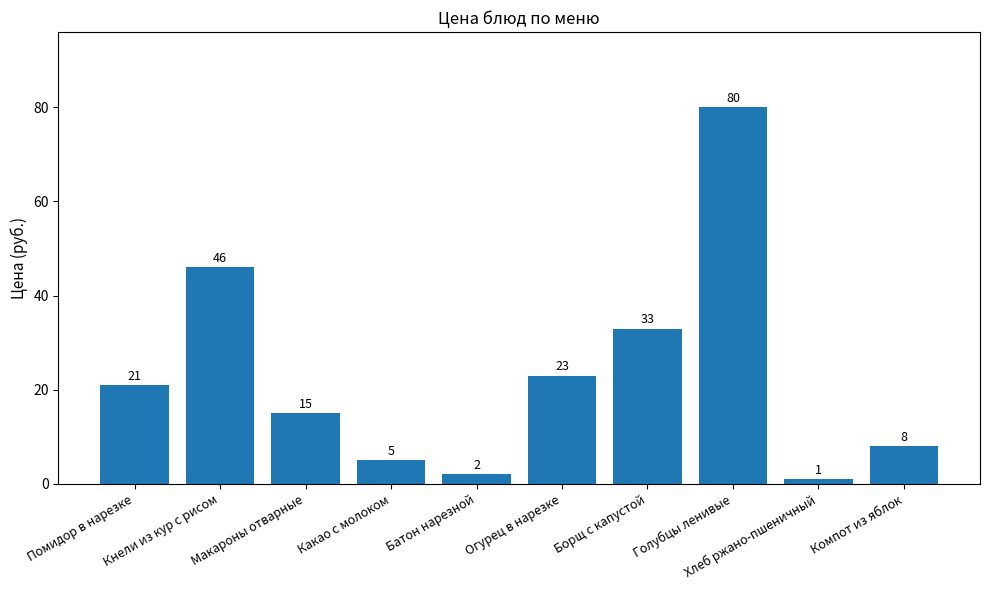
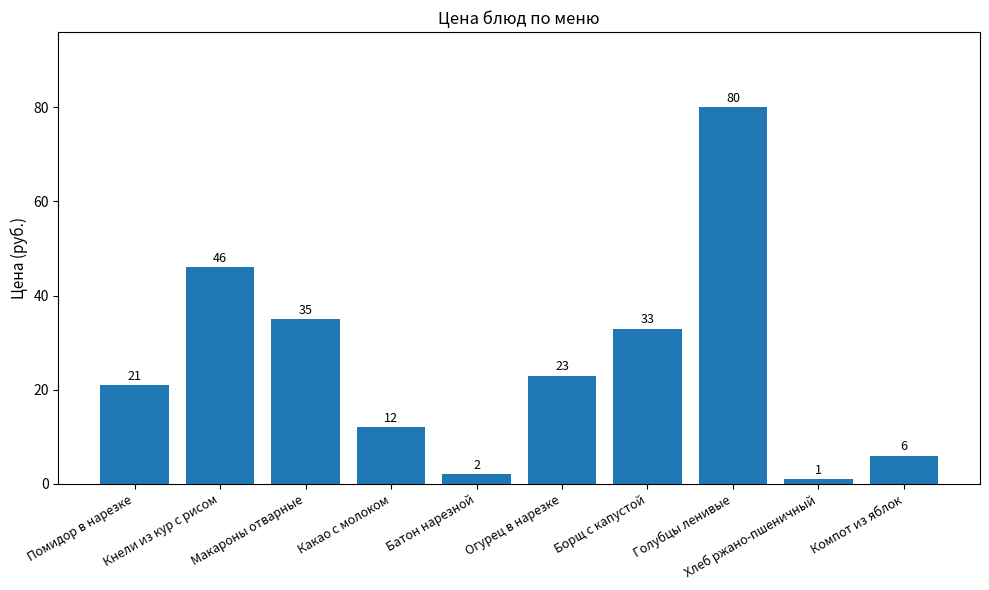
  {
    "Помидор в нарезке": 21,
    "Кнели из кур с рисом": 46,
-   "Макароны отварные": 15,
-   "Какао с молоком": 5,
+   "Макароны отварные": 35,
+   "Какао с молоком": 12,
    "Батон нарезной": 2,
    "Огурец в нарезке": 23,
    "Борщ с капустой": 33,
    "Голубцы ленивые": 80,
    "Хлеб ржано-пшеничный": 1,
-   "Компот из яблок": 8
+   "Компот из яблок": 6
  }
